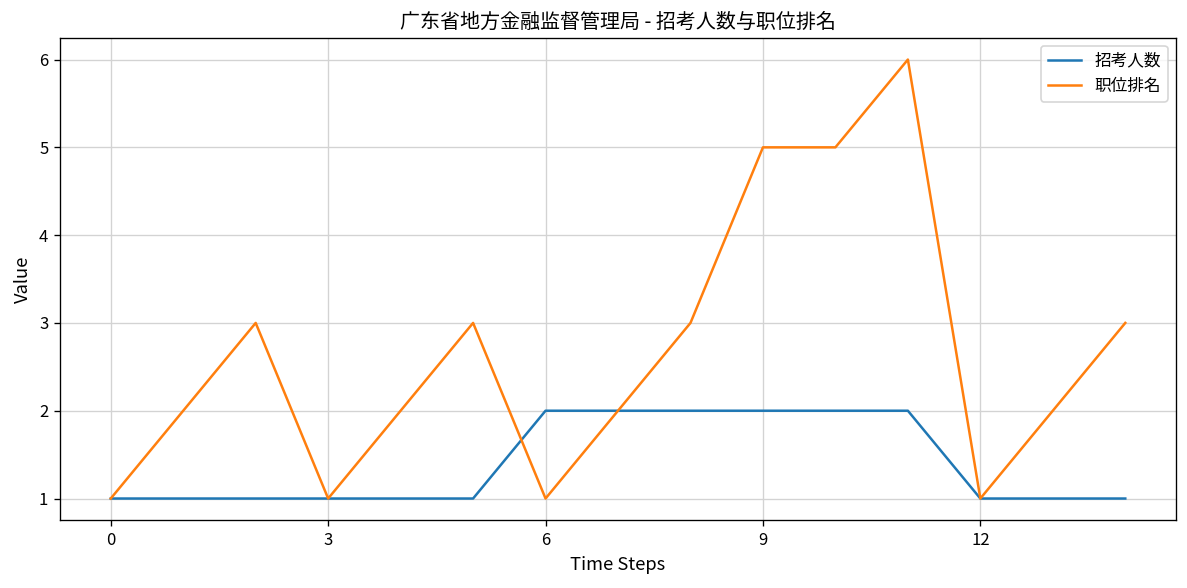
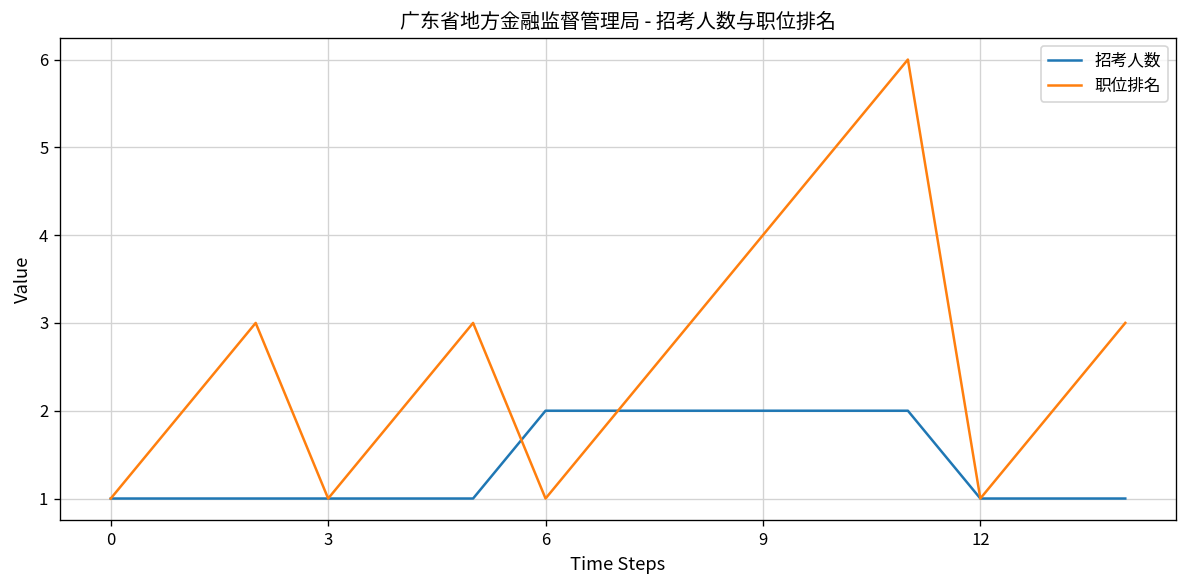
  {
    "招考人数": {
      "6": 2,
      "9": 2
    },
    "职位排名": {
      "6": 1,
-     "9": 5
+     "9": 4
    }
  }
